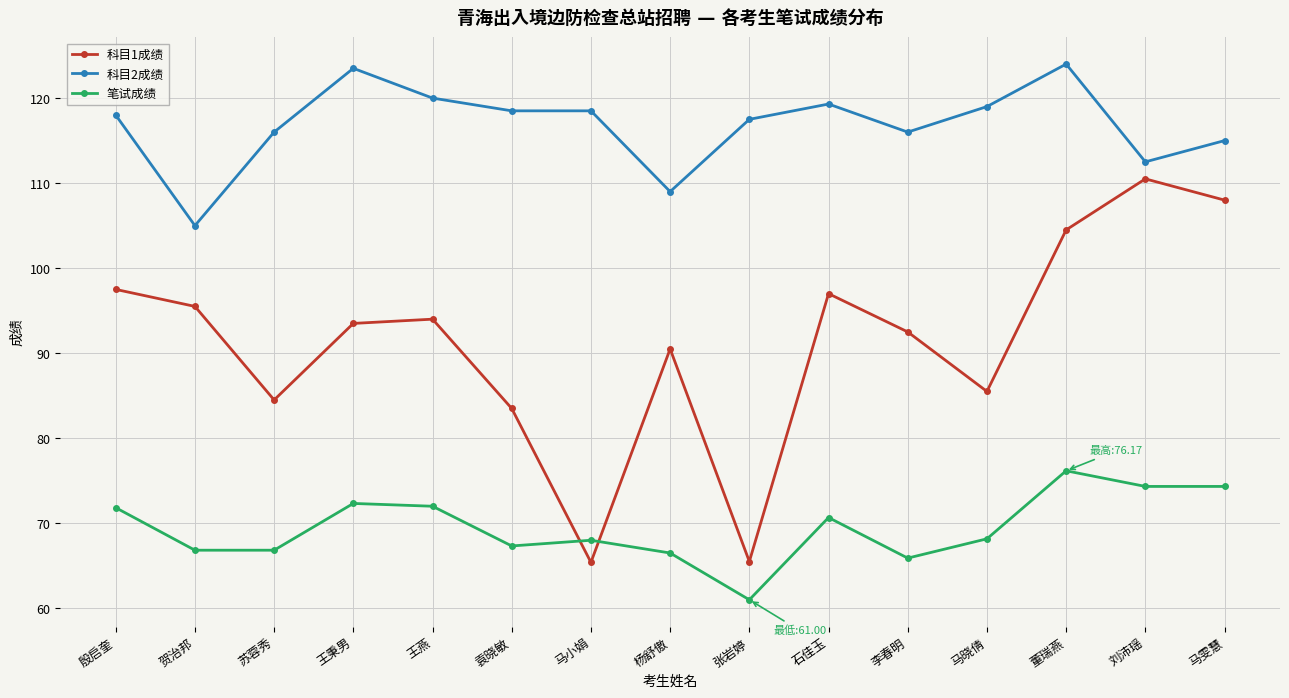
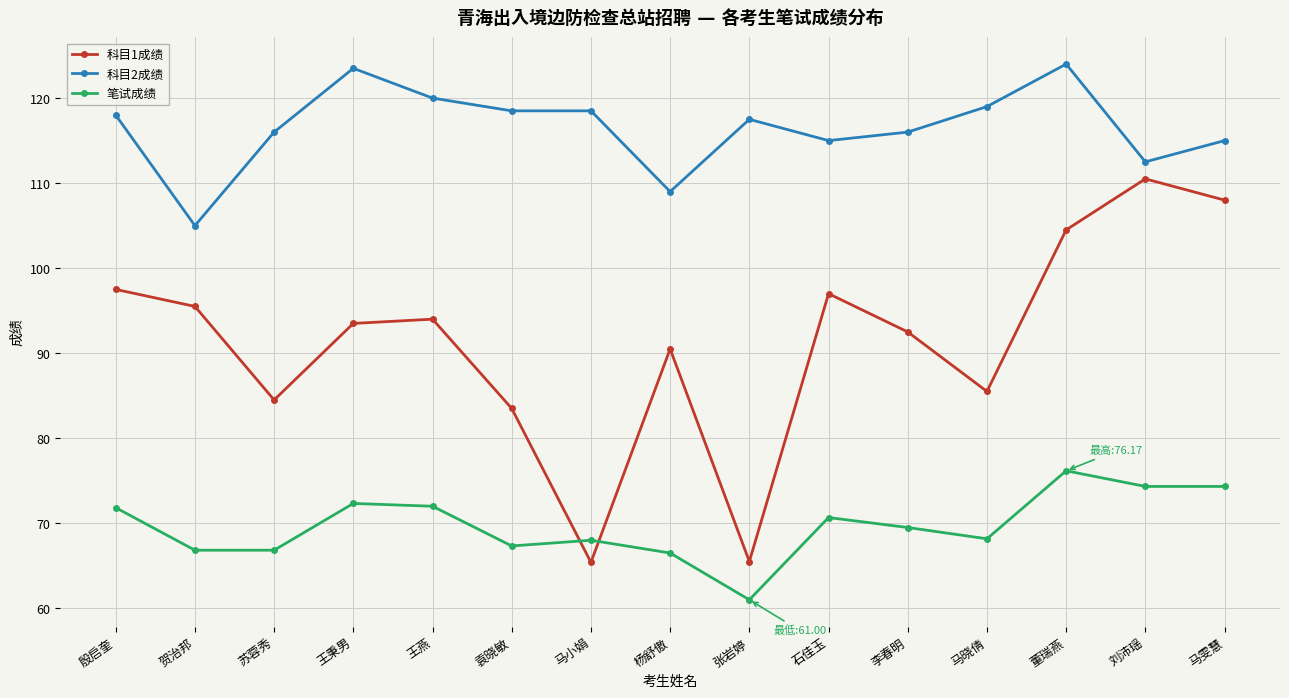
  {
    "科目1成绩": {
      "殷启奎": 98,
      "贺治邦": 96,
      "苏蓉秀": 85,
      "王秉男": 94,
      "王燕": 94,
      "袁晓敏": 84,
      "马小娟": 65,
      "杨舒傲": 91,
      "张岩婷": 66,
      "石佳玉": 97,
      "李春明": 93,
      "马晓倩": 86,
      "董瑞燕": 105,
      "刘沛瑶": 111,
      "马雯慧": 108
    },
    "科目2成绩": {
      "殷启奎": 118,
      "贺治邦": 105,
      "苏蓉秀": 116,
      "王秉男": 124,
      "王燕": 120,
      "袁晓敏": 119,
      "马小娟": 119,
      "杨舒傲": 109,
      "张岩婷": 118,
-     "石佳玉": 119,
+     "石佳玉": 115,
      "李春明": 116,
      "马晓倩": 119,
      "董瑞燕": 124,
      "刘沛瑶": 113,
      "马雯慧": 115
    },
    "笔试成绩": {
      "殷启奎": 72,
      "贺治邦": 67,
      "苏蓉秀": 67,
      "王秉男": 72,
      "王燕": 72,
      "袁晓敏": 67,
      "马小娟": 68,
      "杨舒傲": 67,
      "石佳玉": 71,
-     "李春明": 66,
+     "李春明": 70,
      "马晓倩": 68,
      "刘沛瑶": 74,
      "马雯慧": 74
    }
  }
